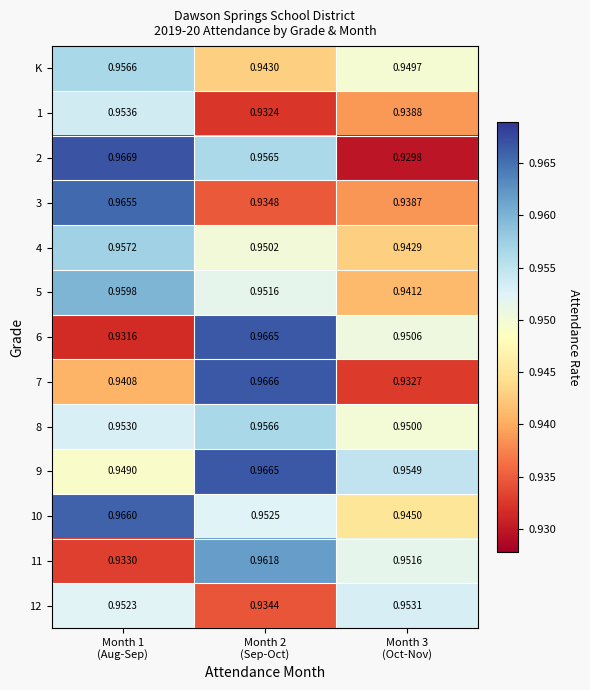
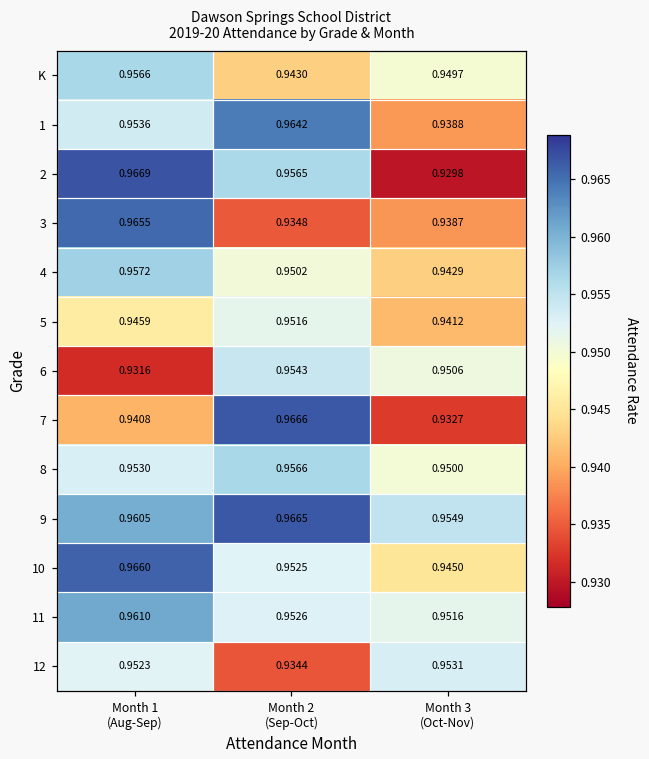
  {
    "K": {
      "Month 1 (Aug-Sep)": 0.9566,
      "Month 2 (Sep-Oct)": 0.9430,
      "Month 3 (Oct-Nov)": 0.9497
    },
    "1": {
      "Month 1 (Aug-Sep)": 0.9536,
-     "Month 2 (Sep-Oct)": 0.9324,
+     "Month 2 (Sep-Oct)": 0.9642,
      "Month 3 (Oct-Nov)": 0.9388
    },
    "2": {
      "Month 1 (Aug-Sep)": 0.9669,
      "Month 2 (Sep-Oct)": 0.9565,
      "Month 3 (Oct-Nov)": 0.9298
    },
    "3": {
      "Month 1 (Aug-Sep)": 0.9655,
      "Month 2 (Sep-Oct)": 0.9348,
      "Month 3 (Oct-Nov)": 0.9387
    },
    "4": {
      "Month 1 (Aug-Sep)": 0.9572,
      "Month 2 (Sep-Oct)": 0.9502,
      "Month 3 (Oct-Nov)": 0.9429
    },
    "5": {
-     "Month 1 (Aug-Sep)": 0.9598,
+     "Month 1 (Aug-Sep)": 0.9459,
      "Month 2 (Sep-Oct)": 0.9516,
      "Month 3 (Oct-Nov)": 0.9412
    },
    "6": {
      "Month 1 (Aug-Sep)": 0.9316,
-     "Month 2 (Sep-Oct)": 0.9665,
+     "Month 2 (Sep-Oct)": 0.9543,
      "Month 3 (Oct-Nov)": 0.9506
    },
    "7": {
      "Month 1 (Aug-Sep)": 0.9408,
      "Month 2 (Sep-Oct)": 0.9666,
      "Month 3 (Oct-Nov)": 0.9327
    },
    "8": {
      "Month 1 (Aug-Sep)": 0.9530,
      "Month 2 (Sep-Oct)": 0.9566,
      "Month 3 (Oct-Nov)": 0.9500
    },
    "9": {
-     "Month 1 (Aug-Sep)": 0.9490,
+     "Month 1 (Aug-Sep)": 0.9605,
      "Month 2 (Sep-Oct)": 0.9665,
      "Month 3 (Oct-Nov)": 0.9549
    },
    "10": {
      "Month 1 (Aug-Sep)": 0.9660,
      "Month 2 (Sep-Oct)": 0.9525,
      "Month 3 (Oct-Nov)": 0.9450
    },
    "11": {
-     "Month 1 (Aug-Sep)": 0.9330,
-     "Month 2 (Sep-Oct)": 0.9618,
+     "Month 1 (Aug-Sep)": 0.9610,
+     "Month 2 (Sep-Oct)": 0.9526,
      "Month 3 (Oct-Nov)": 0.9516
    },
    "12": {
      "Month 1 (Aug-Sep)": 0.9523,
      "Month 2 (Sep-Oct)": 0.9344,
      "Month 3 (Oct-Nov)": 0.9531
    }
  }
